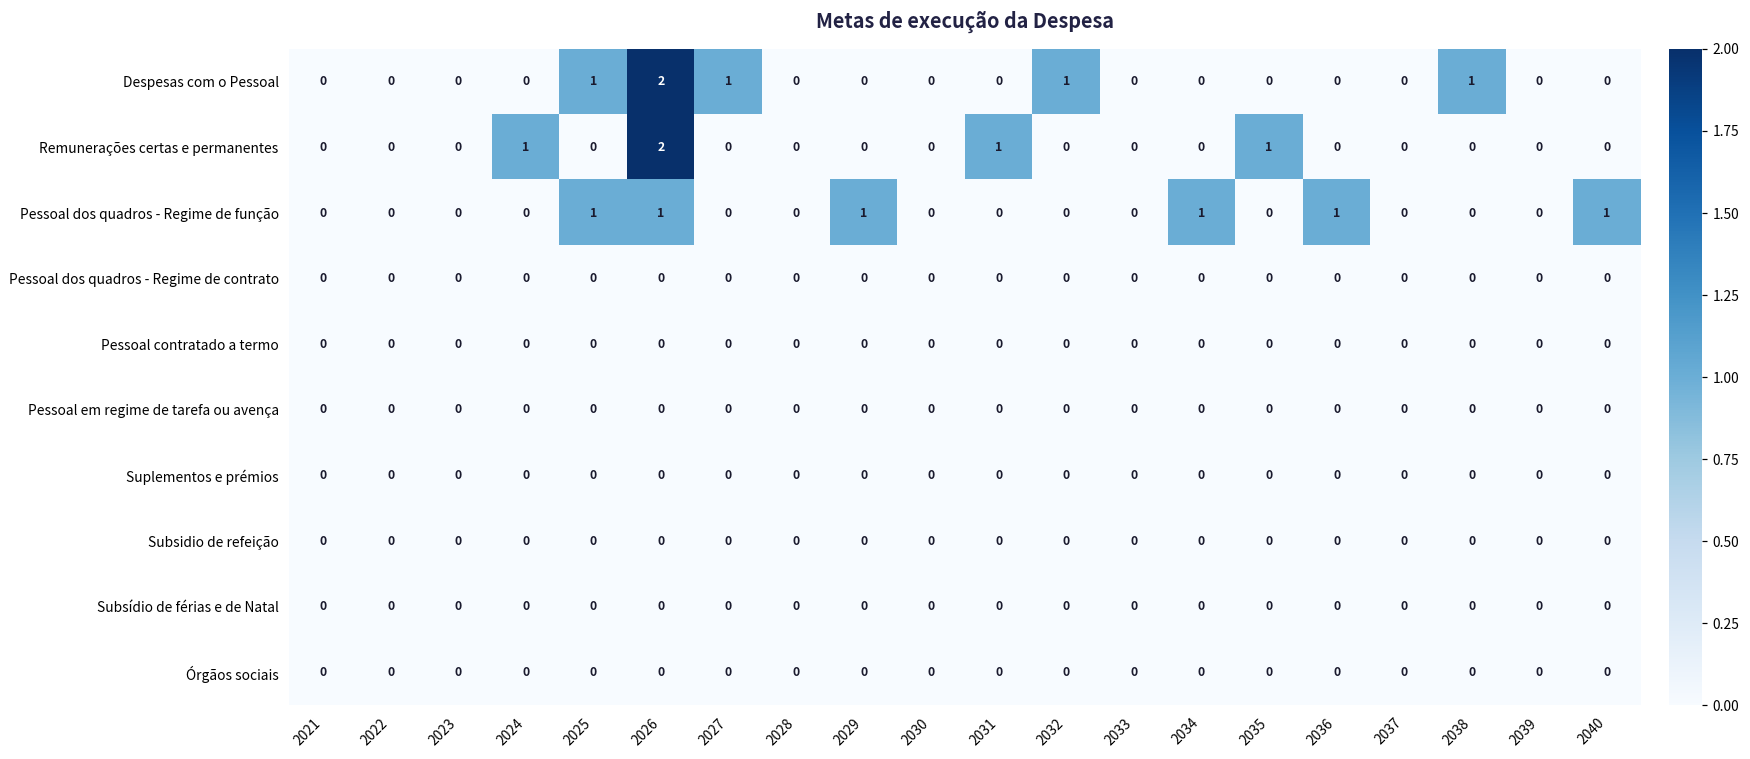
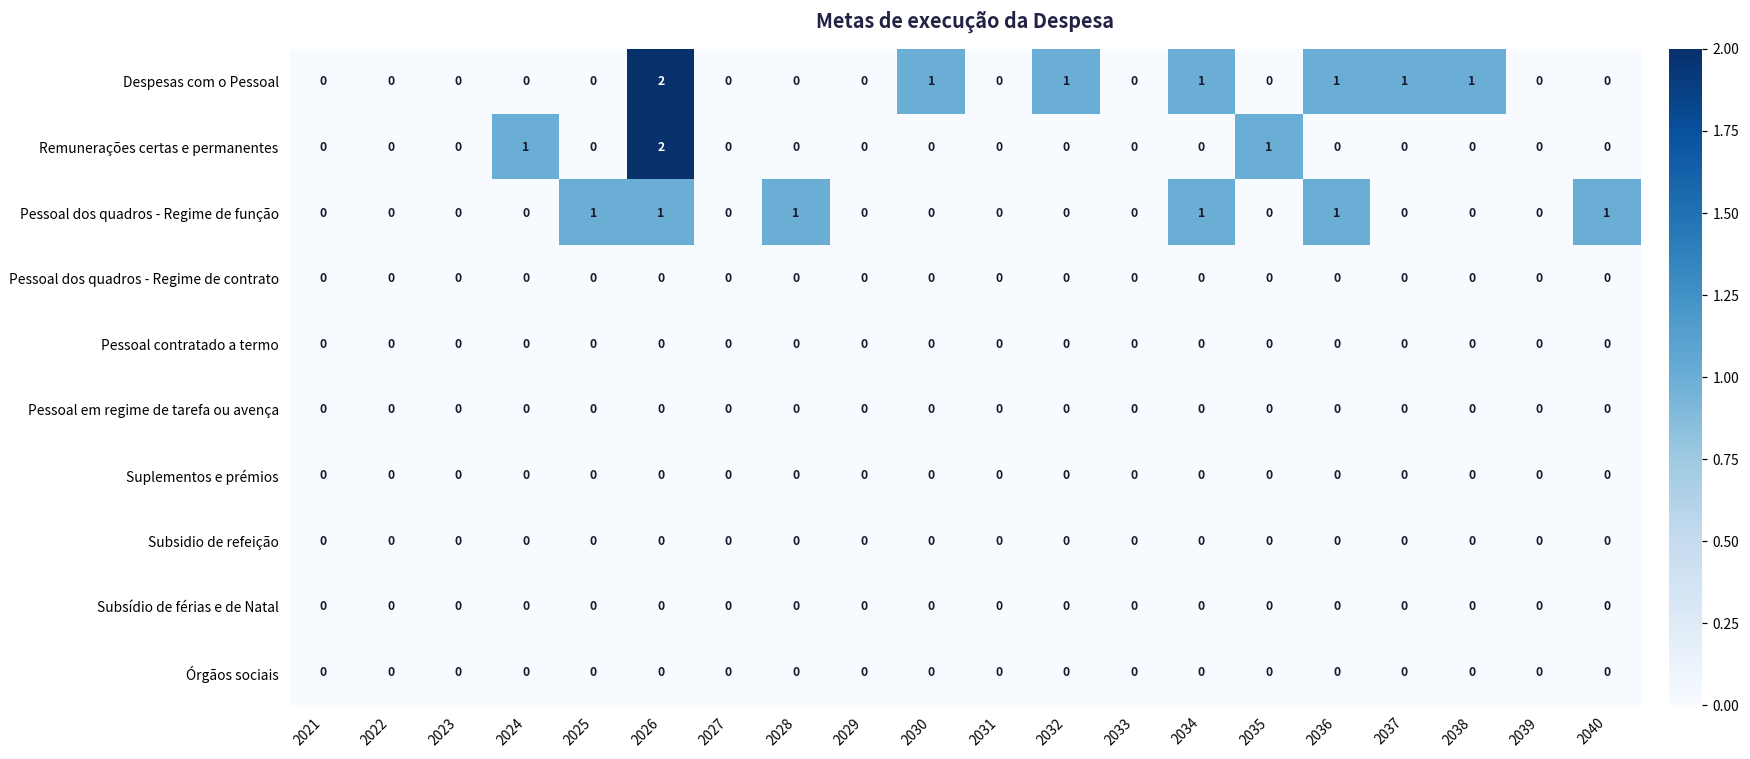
  {
    "Despesas com o Pessoal": {
      "2021": 0,
      "2022": 0,
      "2023": 0,
      "2024": 0,
-     "2025": 1,
+     "2025": 0,
      "2026": 2,
-     "2027": 1,
+     "2027": 0,
      "2028": 0,
      "2029": 0,
-     "2030": 0,
+     "2030": 1,
      "2031": 0,
      "2032": 1,
      "2033": 0,
-     "2034": 0,
+     "2034": 1,
      "2035": 0,
-     "2036": 0,
-     "2037": 0,
+     "2036": 1,
+     "2037": 1,
      "2038": 1,
      "2039": 0,
      "2040": 0
    },
    "Remunerações certas e permanentes": {
      "2021": 0,
      "2022": 0,
      "2023": 0,
      "2024": 1,
      "2025": 0,
      "2026": 2,
      "2027": 0,
      "2028": 0,
      "2029": 0,
      "2030": 0,
-     "2031": 1,
+     "2031": 0,
      "2032": 0,
      "2033": 0,
      "2034": 0,
      "2035": 1,
      "2036": 0,
      "2037": 0,
      "2038": 0,
      "2039": 0,
      "2040": 0
    },
    "Pessoal dos quadros - Regime de função": {
      "2021": 0,
      "2022": 0,
      "2023": 0,
      "2024": 0,
      "2025": 1,
      "2026": 1,
      "2027": 0,
-     "2028": 0,
-     "2029": 1,
+     "2028": 1,
+     "2029": 0,
      "2030": 0,
      "2031": 0,
      "2032": 0,
      "2033": 0,
      "2034": 1,
      "2035": 0,
      "2036": 1,
      "2037": 0,
      "2038": 0,
      "2039": 0,
      "2040": 1
    },
    "Pessoal dos quadros - Regime de contrato": {
      "2021": 0,
      "2022": 0,
      "2023": 0,
      "2024": 0,
      "2025": 0,
      "2026": 0,
      "2027": 0,
      "2028": 0,
      "2029": 0,
      "2030": 0,
      "2031": 0,
      "2032": 0,
      "2033": 0,
      "2034": 0,
      "2035": 0,
      "2036": 0,
      "2037": 0,
      "2038": 0,
      "2039": 0,
      "2040": 0
    },
    "Pessoal contratado a termo": {
      "2021": 0,
      "2022": 0,
      "2023": 0,
      "2024": 0,
      "2025": 0,
      "2026": 0,
      "2027": 0,
      "2028": 0,
      "2029": 0,
      "2030": 0,
      "2031": 0,
      "2032": 0,
      "2033": 0,
      "2034": 0,
      "2035": 0,
      "2036": 0,
      "2037": 0,
      "2038": 0,
      "2039": 0,
      "2040": 0
    },
    "Pessoal em regime de tarefa ou avença": {
      "2021": 0,
      "2022": 0,
      "2023": 0,
      "2024": 0,
      "2025": 0,
      "2026": 0,
      "2027": 0,
      "2028": 0,
      "2029": 0,
      "2030": 0,
      "2031": 0,
      "2032": 0,
      "2033": 0,
      "2034": 0,
      "2035": 0,
      "2036": 0,
      "2037": 0,
      "2038": 0,
      "2039": 0,
      "2040": 0
    },
    "Suplementos e prémios": {
      "2021": 0,
      "2022": 0,
      "2023": 0,
      "2024": 0,
      "2025": 0,
      "2026": 0,
      "2027": 0,
      "2028": 0,
      "2029": 0,
      "2030": 0,
      "2031": 0,
      "2032": 0,
      "2033": 0,
      "2034": 0,
      "2035": 0,
      "2036": 0,
      "2037": 0,
      "2038": 0,
      "2039": 0,
      "2040": 0
    },
    "Subsidio de refeição": {
      "2021": 0,
      "2022": 0,
      "2023": 0,
      "2024": 0,
      "2025": 0,
      "2026": 0,
      "2027": 0,
      "2028": 0,
      "2029": 0,
      "2030": 0,
      "2031": 0,
      "2032": 0,
      "2033": 0,
      "2034": 0,
      "2035": 0,
      "2036": 0,
      "2037": 0,
      "2038": 0,
      "2039": 0,
      "2040": 0
    },
    "Subsídio de férias e de Natal": {
      "2021": 0,
      "2022": 0,
      "2023": 0,
      "2024": 0,
      "2025": 0,
      "2026": 0,
      "2027": 0,
      "2028": 0,
      "2029": 0,
      "2030": 0,
      "2031": 0,
      "2032": 0,
      "2033": 0,
      "2034": 0,
      "2035": 0,
      "2036": 0,
      "2037": 0,
      "2038": 0,
      "2039": 0,
      "2040": 0
    },
    "Órgãos sociais": {
      "2021": 0,
      "2022": 0,
      "2023": 0,
      "2024": 0,
      "2025": 0,
      "2026": 0,
      "2027": 0,
      "2028": 0,
      "2029": 0,
      "2030": 0,
      "2031": 0,
      "2032": 0,
      "2033": 0,
      "2034": 0,
      "2035": 0,
      "2036": 0,
      "2037": 0,
      "2038": 0,
      "2039": 0,
      "2040": 0
    }
  }
